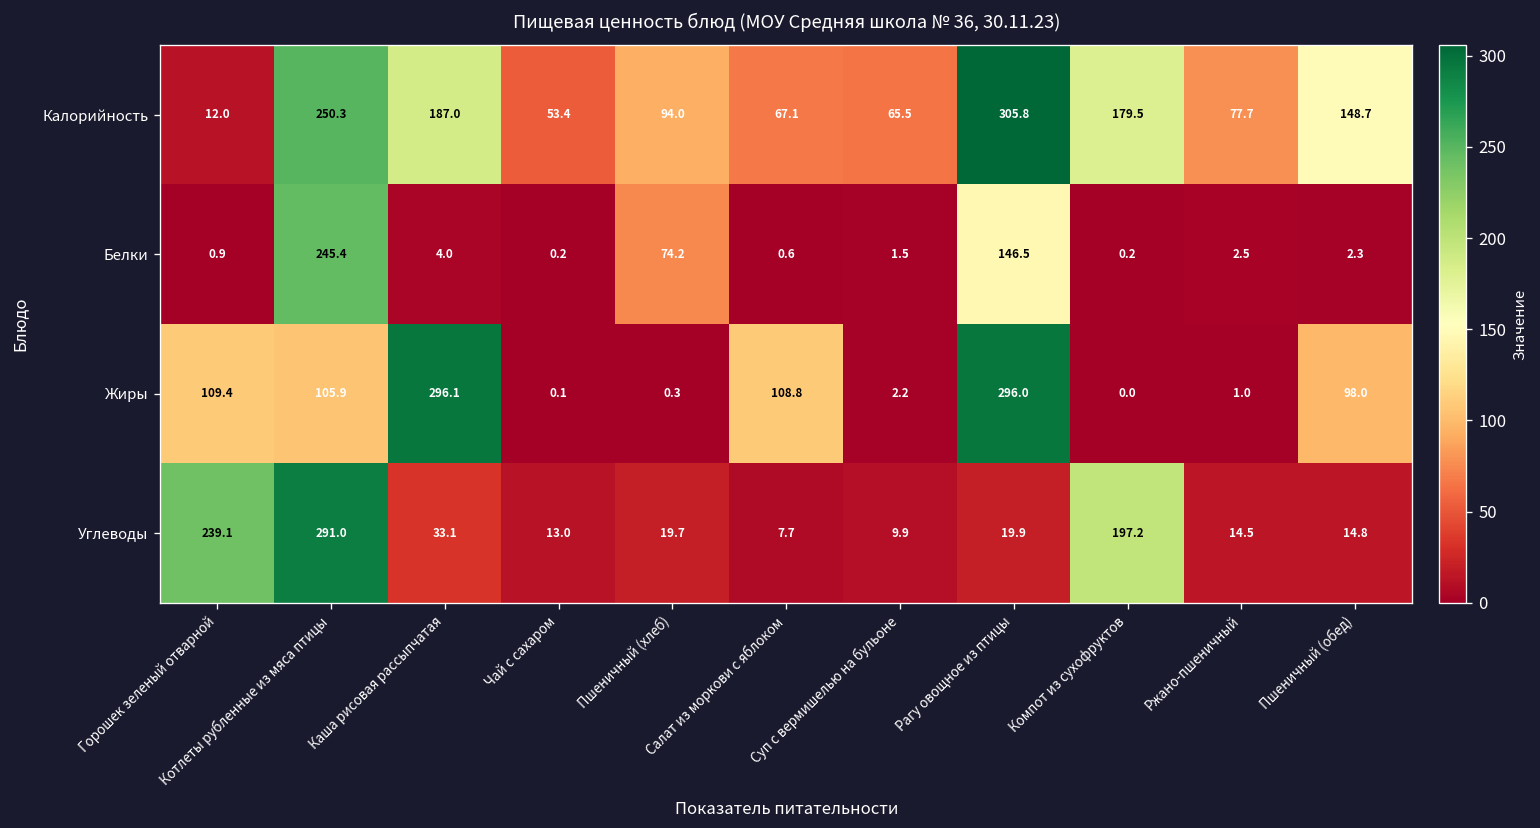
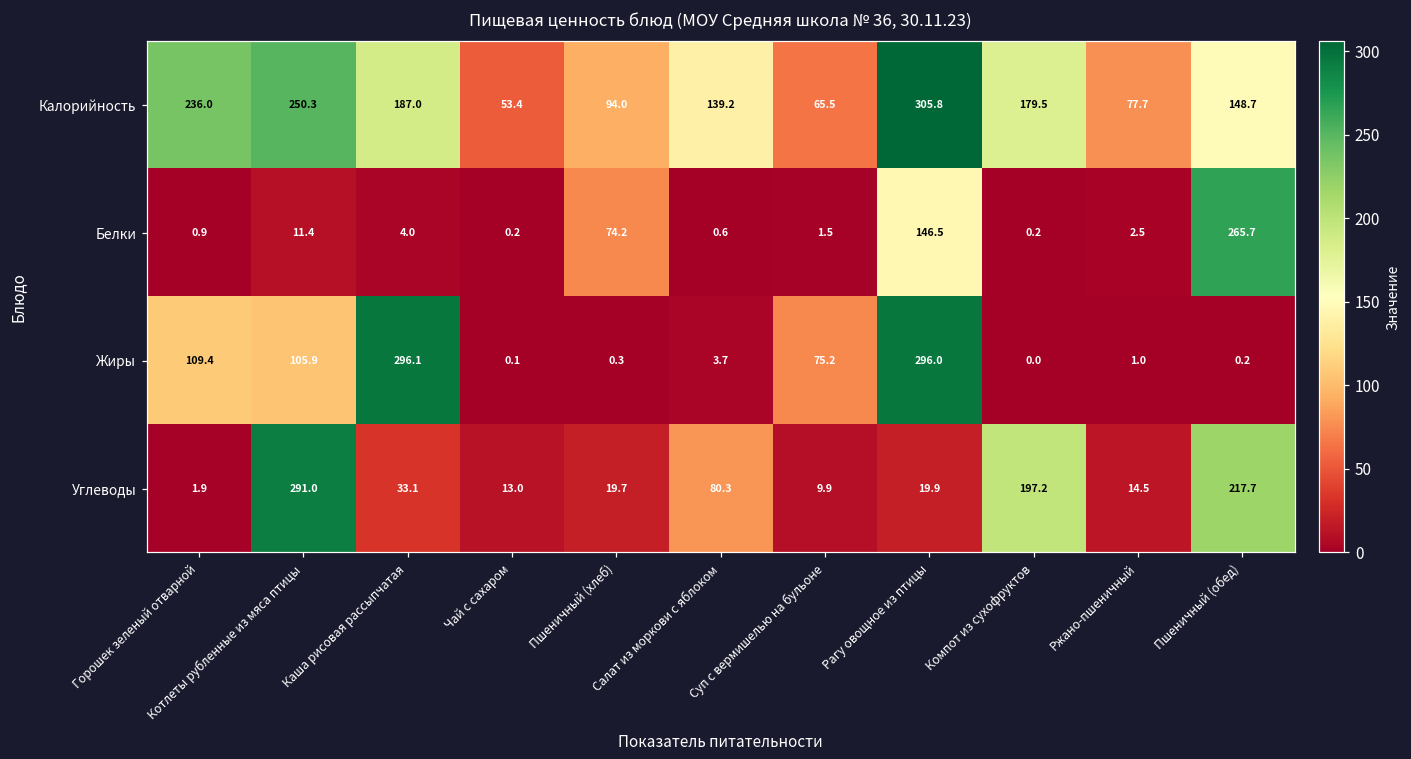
  {
    "Калорийность": {
-     "Горошек зеленый отварной": 12.0,
+     "Горошек зеленый отварной": 236.0,
      "Котлеты рубленные из мяса птицы": 250.3,
      "Каша рисовая рассыпчатая": 187.0,
      "Чай с сахаром": 53.4,
      "Пшеничный (хлеб)": 94.0,
-     "Салат из моркови с яблоком": 67.1,
+     "Салат из моркови с яблоком": 139.2,
      "Суп с вермишелью на бульоне": 65.5,
      "Рагу овощное из птицы": 305.8,
      "Компот из сухофруктов": 179.5,
      "Ржано-пшеничный": 77.7,
      "Пшеничный (обед)": 148.7
    },
    "Белки": {
      "Горошек зеленый отварной": 0.9,
-     "Котлеты рубленные из мяса птицы": 245.4,
+     "Котлеты рубленные из мяса птицы": 11.4,
      "Каша рисовая рассыпчатая": 4.0,
      "Чай с сахаром": 0.2,
      "Пшеничный (хлеб)": 74.2,
      "Салат из моркови с яблоком": 0.6,
      "Суп с вермишелью на бульоне": 1.5,
      "Рагу овощное из птицы": 146.5,
      "Компот из сухофруктов": 0.2,
      "Ржано-пшеничный": 2.5,
-     "Пшеничный (обед)": 2.3
+     "Пшеничный (обед)": 265.7
    },
    "Жиры": {
      "Горошек зеленый отварной": 109.4,
      "Котлеты рубленные из мяса птицы": 105.9,
      "Каша рисовая рассыпчатая": 296.1,
      "Чай с сахаром": 0.1,
      "Пшеничный (хлеб)": 0.3,
-     "Салат из моркови с яблоком": 108.8,
-     "Суп с вермишелью на бульоне": 2.2,
+     "Салат из моркови с яблоком": 3.7,
+     "Суп с вермишелью на бульоне": 75.2,
      "Рагу овощное из птицы": 296.0,
      "Компот из сухофруктов": 0.0,
      "Ржано-пшеничный": 1.0,
-     "Пшеничный (обед)": 98.0
+     "Пшеничный (обед)": 0.2
    },
    "Углеводы": {
-     "Горошек зеленый отварной": 239.1,
+     "Горошек зеленый отварной": 1.9,
      "Котлеты рубленные из мяса птицы": 291.0,
      "Каша рисовая рассыпчатая": 33.1,
      "Чай с сахаром": 13.0,
      "Пшеничный (хлеб)": 19.7,
-     "Салат из моркови с яблоком": 7.7,
+     "Салат из моркови с яблоком": 80.3,
      "Суп с вермишелью на бульоне": 9.9,
      "Рагу овощное из птицы": 19.9,
      "Компот из сухофруктов": 197.2,
      "Ржано-пшеничный": 14.5,
-     "Пшеничный (обед)": 14.8
+     "Пшеничный (обед)": 217.7
    }
  }
